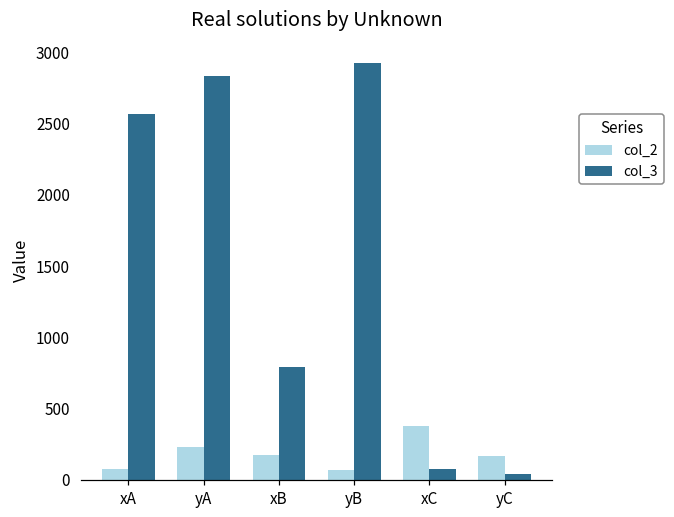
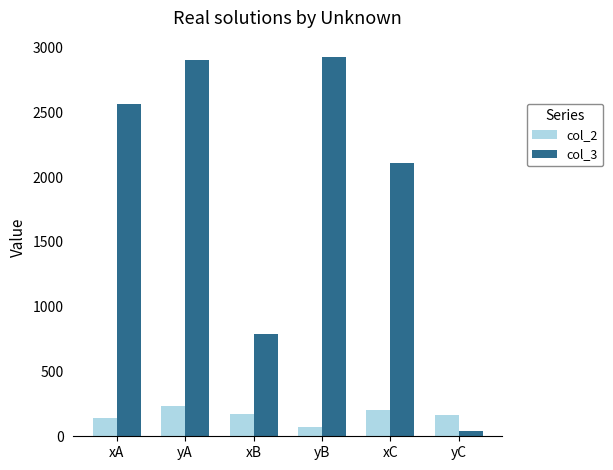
  {
    "col_2": {
-     "xA": 70,
+     "xA": 140,
      "yA": 230,
      "xB": 180,
      "yB": 70,
-     "xC": 380,
+     "xC": 200,
      "yC": 160
    },
    "col_3": {
      "xA": 2560,
-     "yA": 2830,
+     "yA": 2910,
      "xB": 790,
      "yB": 2930,
-     "xC": 80,
+     "xC": 2110,
      "yC": 40
    }
  }
